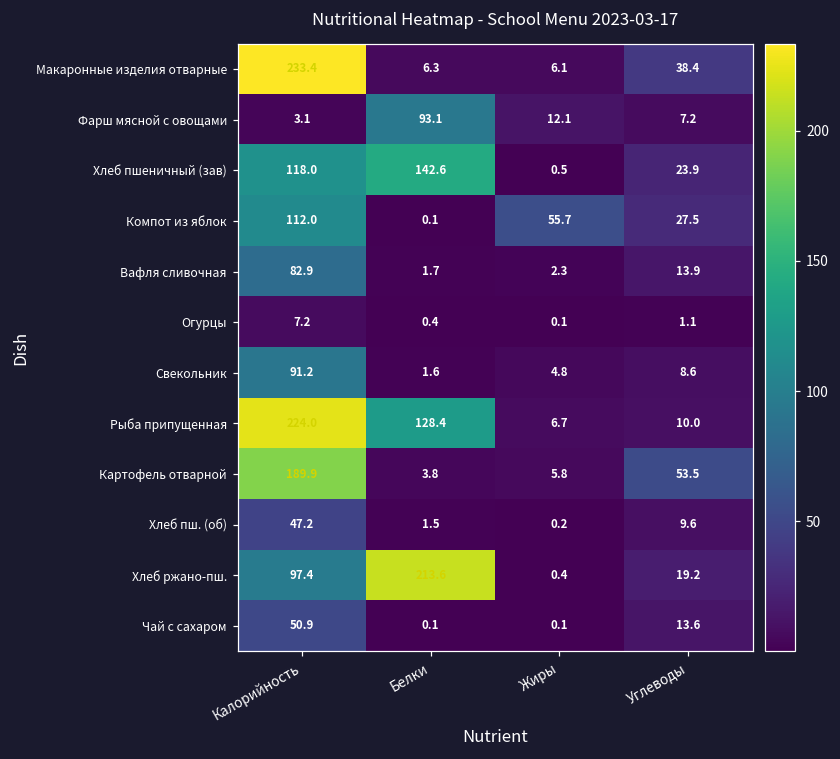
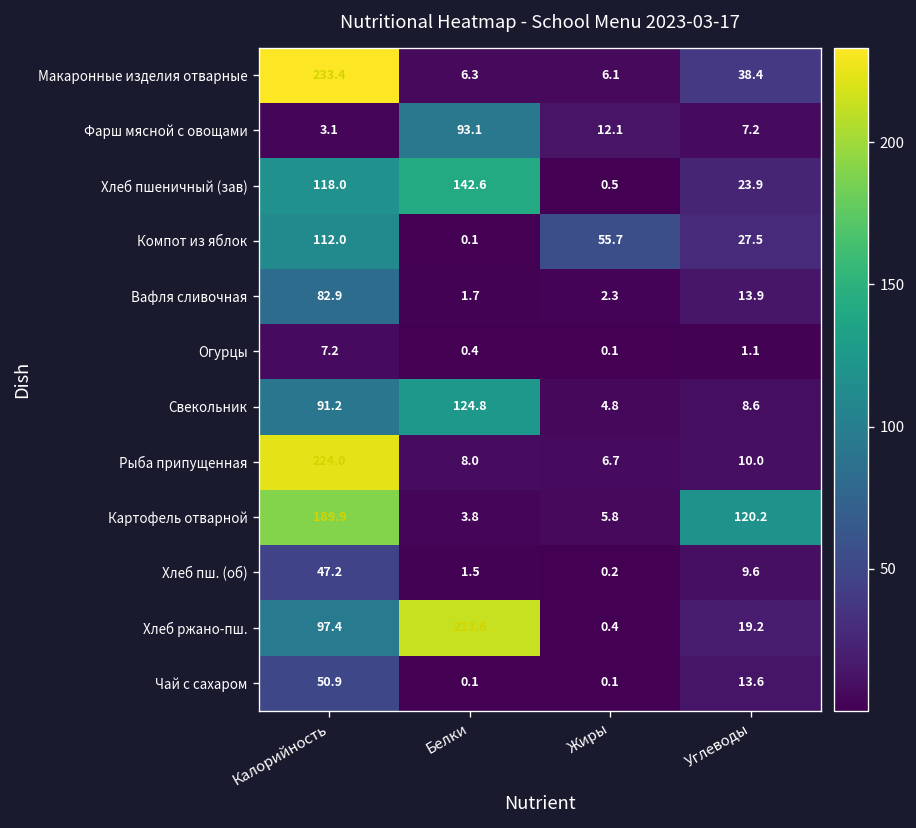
  {
    "Макаронные изделия отварные": {
      "Белки": 6.3,
      "Жиры": 6.1,
      "Углеводы": 38.4
    },
    "Фарш мясной с овощами": {
      "Калорийность": 3.1,
      "Белки": 93.1,
      "Жиры": 12.1,
      "Углеводы": 7.2
    },
    "Хлеб пшеничный (зав)": {
      "Калорийность": 118.0,
      "Белки": 142.6,
      "Жиры": 0.5,
      "Углеводы": 23.9
    },
    "Компот из яблок": {
      "Калорийность": 112.0,
      "Белки": 0.1,
      "Жиры": 55.7,
      "Углеводы": 27.5
    },
    "Вафля сливочная": {
      "Калорийность": 82.9,
      "Белки": 1.7,
      "Жиры": 2.3,
      "Углеводы": 13.9
    },
    "Огурцы": {
      "Калорийность": 7.2,
      "Белки": 0.4,
      "Жиры": 0.1,
      "Углеводы": 1.1
    },
    "Свекольник": {
      "Калорийность": 91.2,
-     "Белки": 1.6,
+     "Белки": 124.8,
      "Жиры": 4.8,
      "Углеводы": 8.6
    },
    "Рыба припущенная": {
-     "Белки": 128.4,
+     "Белки": 8.0,
      "Жиры": 6.7,
      "Углеводы": 10.0
    },
    "Картофель отварной": {
      "Калорийность": 189.9,
      "Белки": 3.8,
      "Жиры": 5.8,
-     "Углеводы": 53.5
+     "Углеводы": 120.2
    },
    "Хлеб пш. (об)": {
      "Калорийность": 47.2,
      "Белки": 1.5,
      "Жиры": 0.2,
      "Углеводы": 9.6
    },
    "Хлеб ржано-пш.": {
      "Калорийность": 97.4,
      "Жиры": 0.4,
      "Углеводы": 19.2
    },
    "Чай с сахаром": {
      "Калорийность": 50.9,
      "Белки": 0.1,
      "Жиры": 0.1,
      "Углеводы": 13.6
    }
  }
